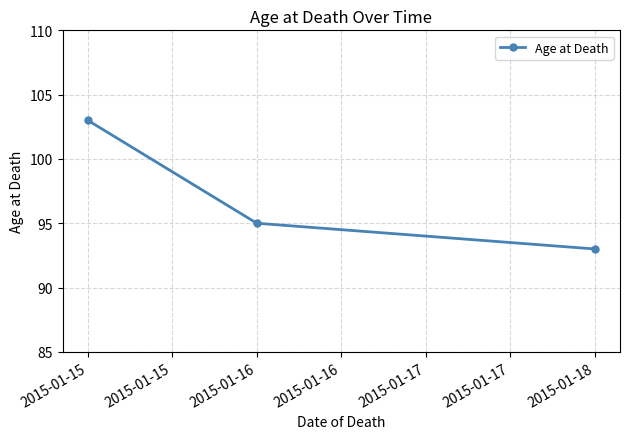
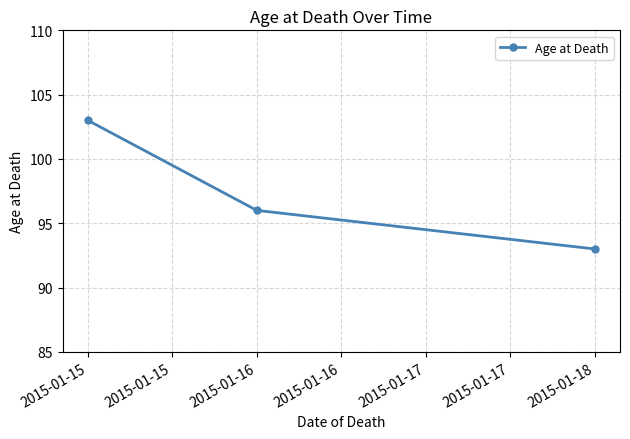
  {
    "2015-01-15": 103,
-   "2015-01-16": 95,
+   "2015-01-16": 96,
    "2015-01-18": 93
  }
